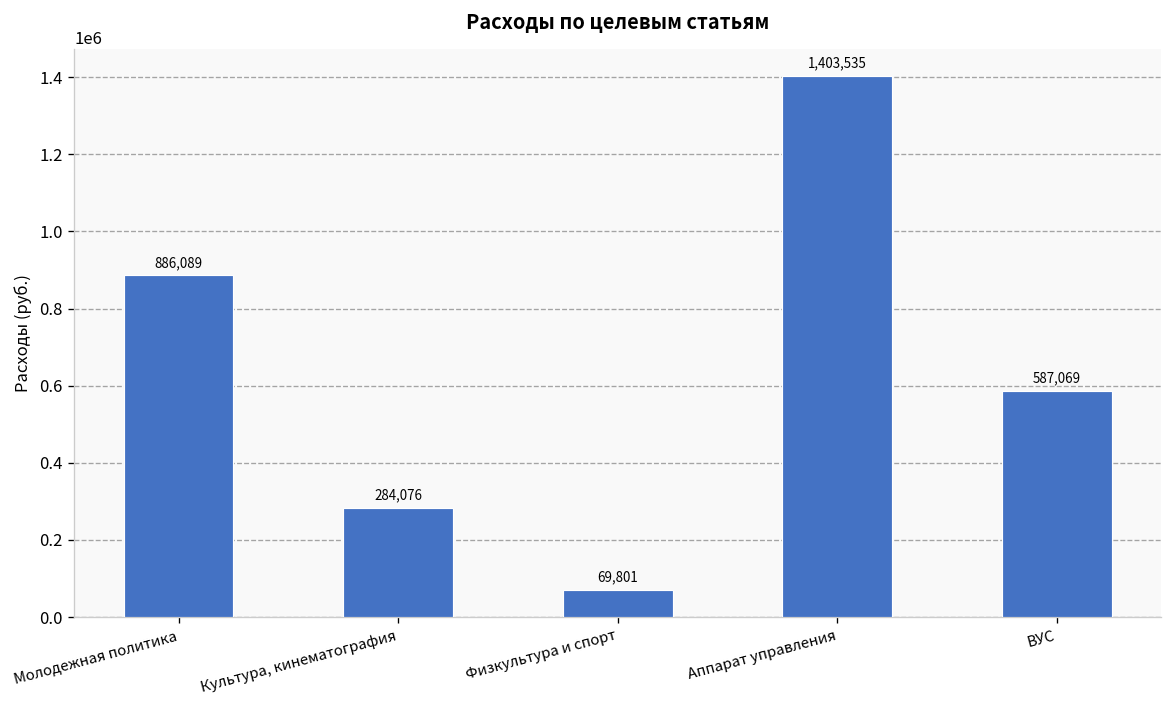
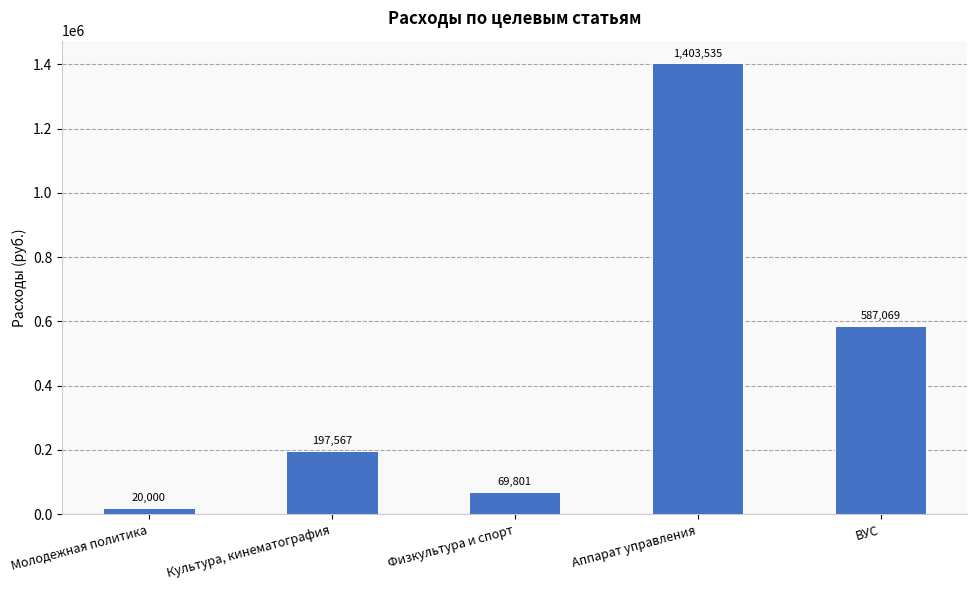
  {
-   "Молодежная политика": "886,089",
-   "Культура, кинематография": "284,076",
+   "Молодежная политика": "20,000",
+   "Культура, кинематография": "197,567",
    "Физкультура и спорт": "69,801",
    "Аппарат управления": "1,403,535",
    "ВУС": "587,069"
  }
